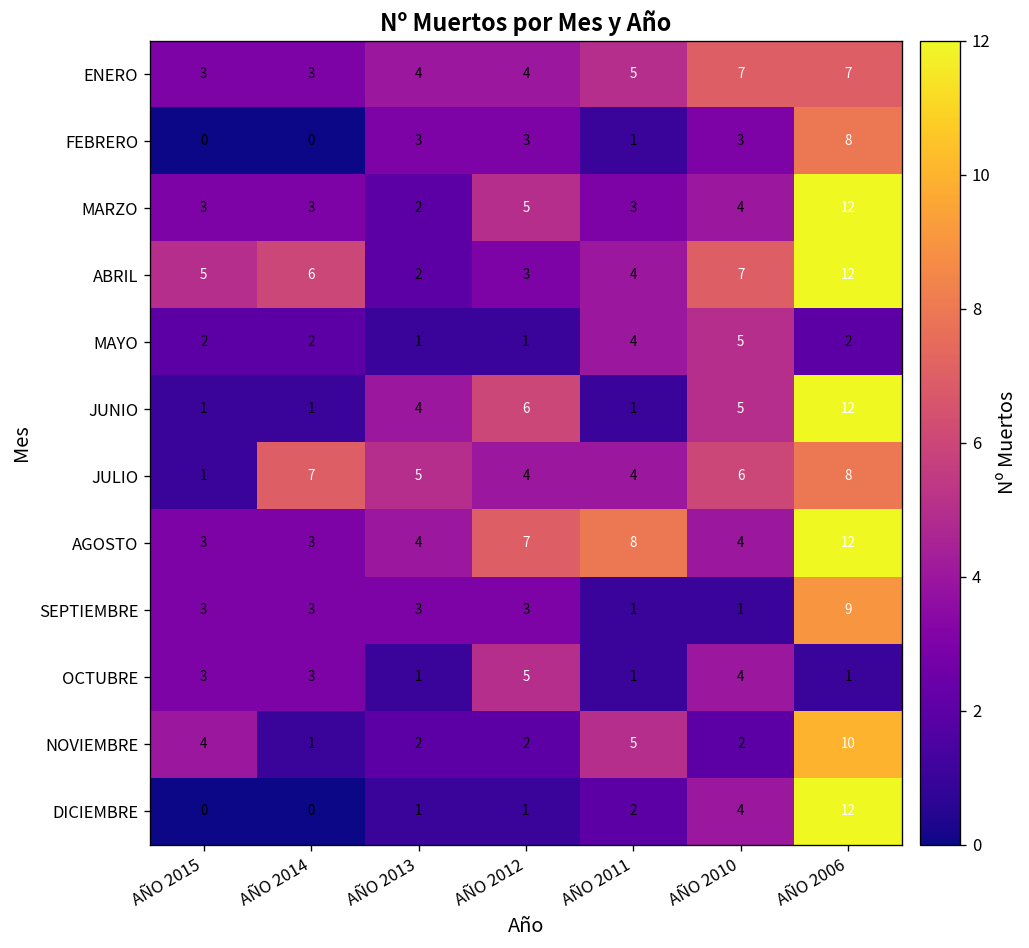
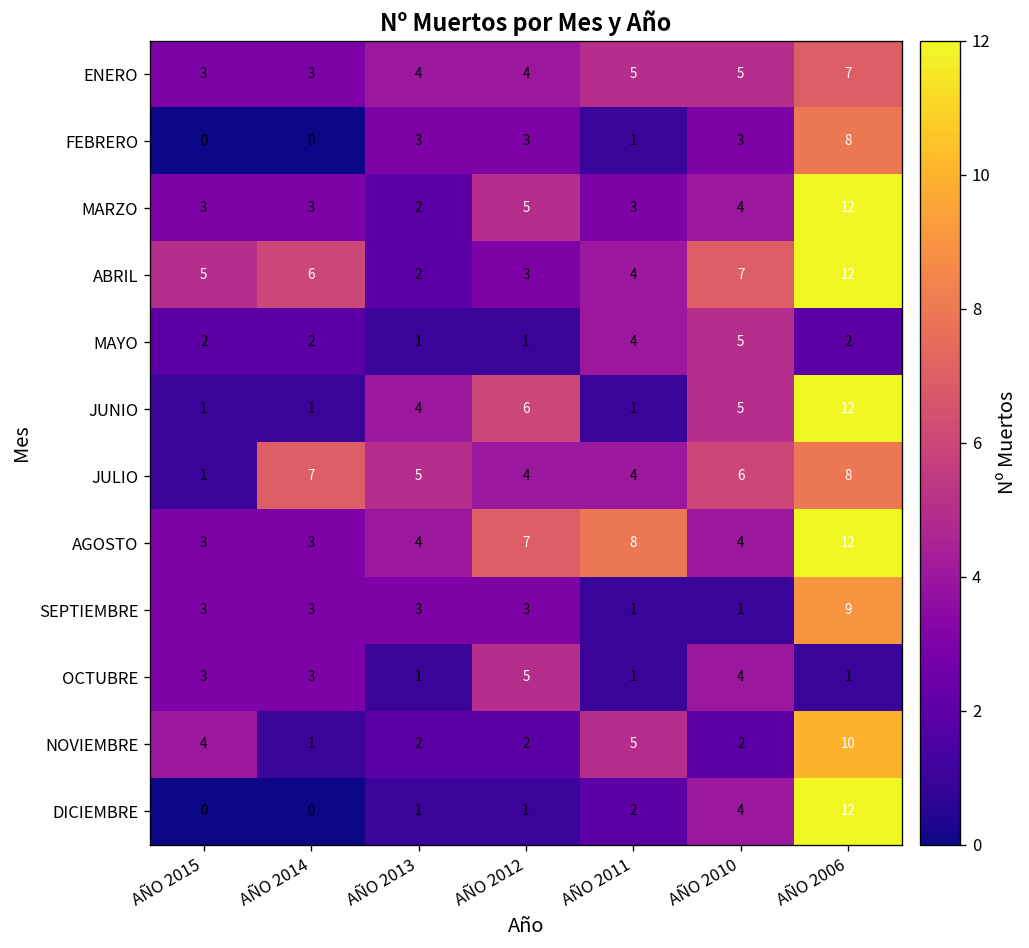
  {
    "ENERO": {
      "AÑO 2015": 3,
      "AÑO 2014": 3,
      "AÑO 2013": 4,
      "AÑO 2012": 4,
      "AÑO 2011": 5,
-     "AÑO 2010": 7,
+     "AÑO 2010": 5,
      "AÑO 2006": 7
    },
    "FEBRERO": {
      "AÑO 2015": 0,
      "AÑO 2014": 0,
      "AÑO 2013": 3,
      "AÑO 2012": 3,
      "AÑO 2011": 1,
      "AÑO 2010": 3,
      "AÑO 2006": 8
    },
    "MARZO": {
      "AÑO 2015": 3,
      "AÑO 2014": 3,
      "AÑO 2013": 2,
      "AÑO 2012": 5,
      "AÑO 2011": 3,
      "AÑO 2010": 4,
      "AÑO 2006": 12
    },
    "ABRIL": {
      "AÑO 2015": 5,
      "AÑO 2014": 6,
      "AÑO 2013": 2,
      "AÑO 2012": 3,
      "AÑO 2011": 4,
      "AÑO 2010": 7,
      "AÑO 2006": 12
    },
    "MAYO": {
      "AÑO 2015": 2,
      "AÑO 2014": 2,
      "AÑO 2013": 1,
      "AÑO 2012": 1,
      "AÑO 2011": 4,
      "AÑO 2010": 5,
      "AÑO 2006": 2
    },
    "JUNIO": {
      "AÑO 2015": 1,
      "AÑO 2014": 1,
      "AÑO 2013": 4,
      "AÑO 2012": 6,
      "AÑO 2011": 1,
      "AÑO 2010": 5,
      "AÑO 2006": 12
    },
    "JULIO": {
      "AÑO 2015": 1,
      "AÑO 2014": 7,
      "AÑO 2013": 5,
      "AÑO 2012": 4,
      "AÑO 2011": 4,
      "AÑO 2010": 6,
      "AÑO 2006": 8
    },
    "AGOSTO": {
      "AÑO 2015": 3,
      "AÑO 2014": 3,
      "AÑO 2013": 4,
      "AÑO 2012": 7,
      "AÑO 2011": 8,
      "AÑO 2010": 4,
      "AÑO 2006": 12
    },
    "SEPTIEMBRE": {
      "AÑO 2015": 3,
      "AÑO 2014": 3,
      "AÑO 2013": 3,
      "AÑO 2012": 3,
      "AÑO 2011": 1,
      "AÑO 2010": 1,
      "AÑO 2006": 9
    },
    "OCTUBRE": {
      "AÑO 2015": 3,
      "AÑO 2014": 3,
      "AÑO 2013": 1,
      "AÑO 2012": 5,
      "AÑO 2011": 1,
      "AÑO 2010": 4,
      "AÑO 2006": 1
    },
    "NOVIEMBRE": {
      "AÑO 2015": 4,
      "AÑO 2014": 1,
      "AÑO 2013": 2,
      "AÑO 2012": 2,
      "AÑO 2011": 5,
      "AÑO 2010": 2,
      "AÑO 2006": 10
    },
    "DICIEMBRE": {
      "AÑO 2015": 0,
      "AÑO 2014": 0,
      "AÑO 2013": 1,
      "AÑO 2012": 1,
      "AÑO 2011": 2,
      "AÑO 2010": 4,
      "AÑO 2006": 12
    }
  }
